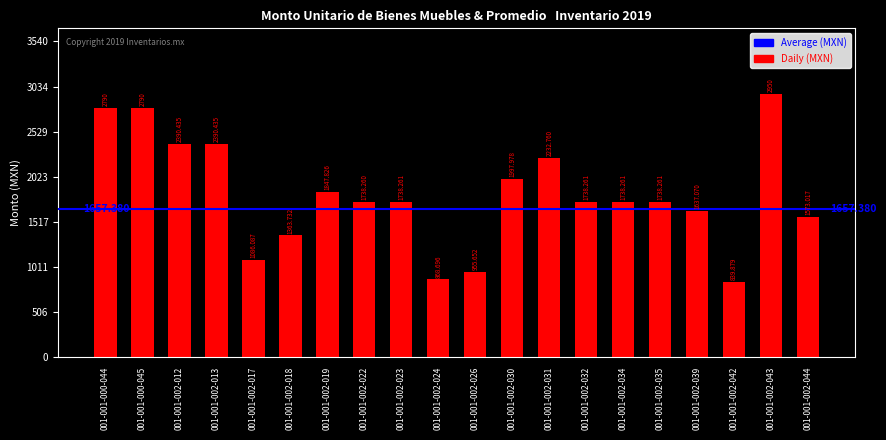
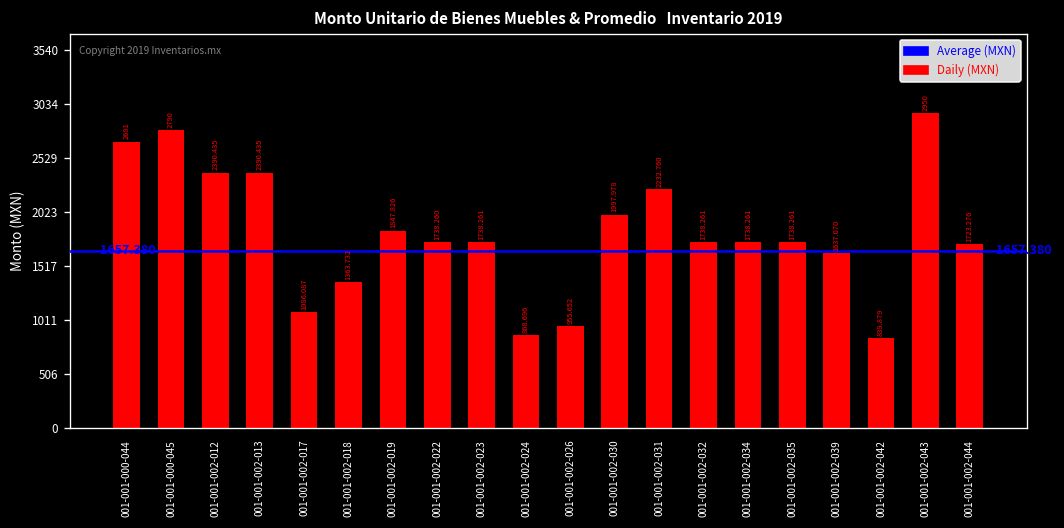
  {
-   "001-001-000-044": 2790,
+   "001-001-000-044": 2681,
    "001-001-000-045": 2790,
    "001-001-002-012": 2390.435,
    "001-001-002-013": 2390.435,
    "001-001-002-017": 1086.087,
    "001-001-002-018": 1363.732,
    "001-001-002-019": 1847.826,
    "001-001-002-022": 1738.260,
    "001-001-002-023": 1738.261,
    "001-001-002-024": 868.696,
    "001-001-002-026": 955.652,
    "001-001-002-030": 1997.978,
    "001-001-002-031": 2232.760,
    "001-001-002-032": 1738.261,
    "001-001-002-034": 1738.261,
    "001-001-002-035": 1738.261,
    "001-001-002-039": 1637.070,
    "001-001-002-042": 839.879,
    "001-001-002-043": 2950,
-   "001-001-002-044": 1573.017
+   "001-001-002-044": 1723.276
  }
